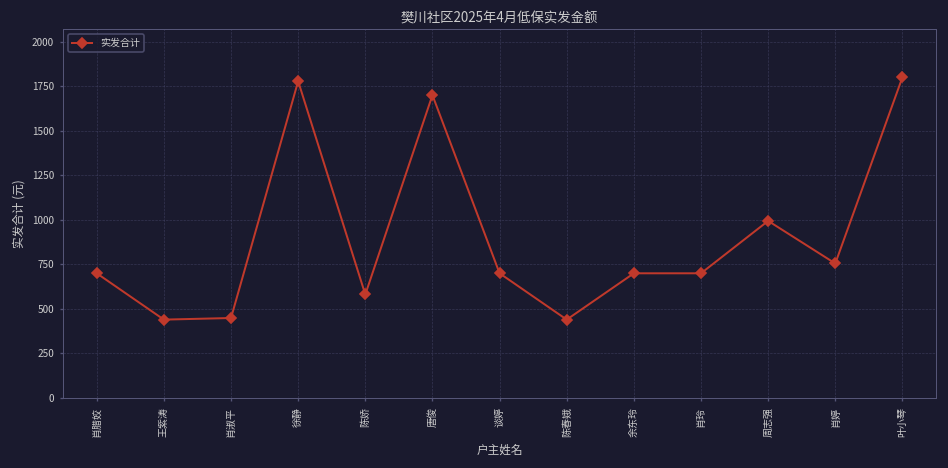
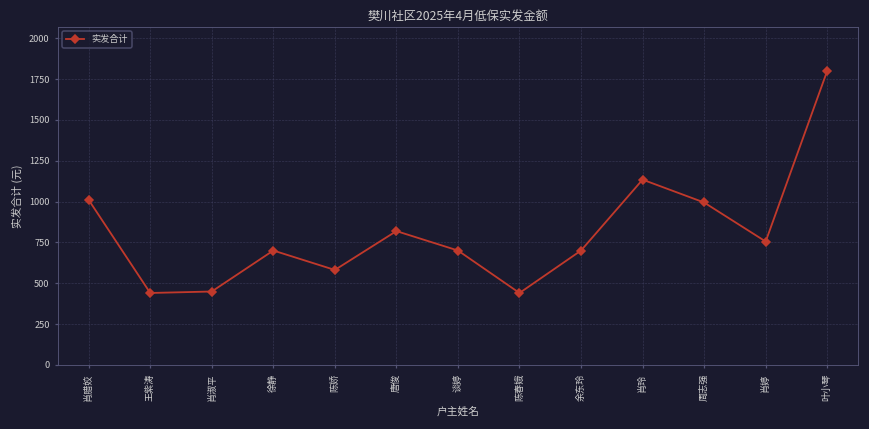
  {
-   "肖腊姣": 700,
+   "肖腊姣": 1010,
    "王紫涛": 440,
    "肖淑平": 450,
-   "徐静": 1780,
+   "徐静": 700,
    "陈娇": 580,
-   "唐俊": 1700,
+   "唐俊": 820,
    "谈婷": 700,
    "陈春娥": 440,
    "余东玲": 700,
-   "肖玲": 700,
+   "肖玲": 1130,
    "周志强": 990,
    "肖婷": 760,
    "叶小琴": 1800
  }
